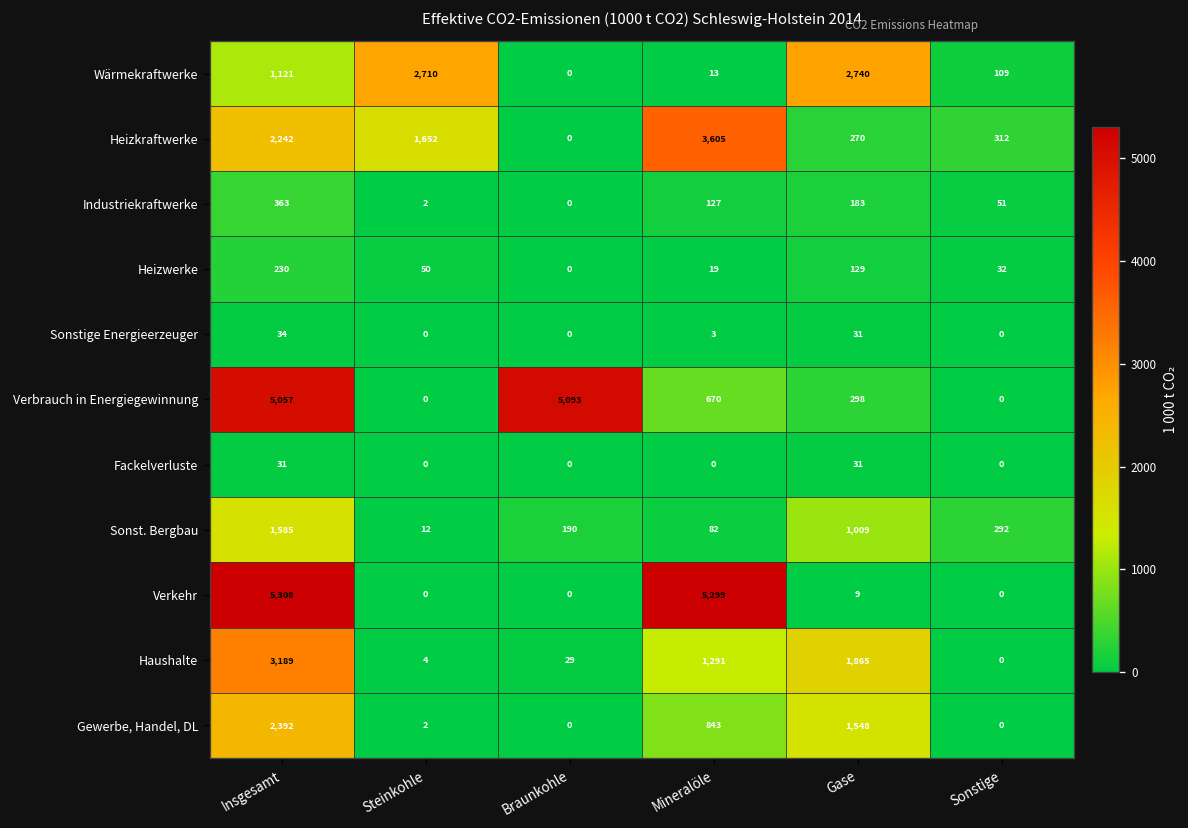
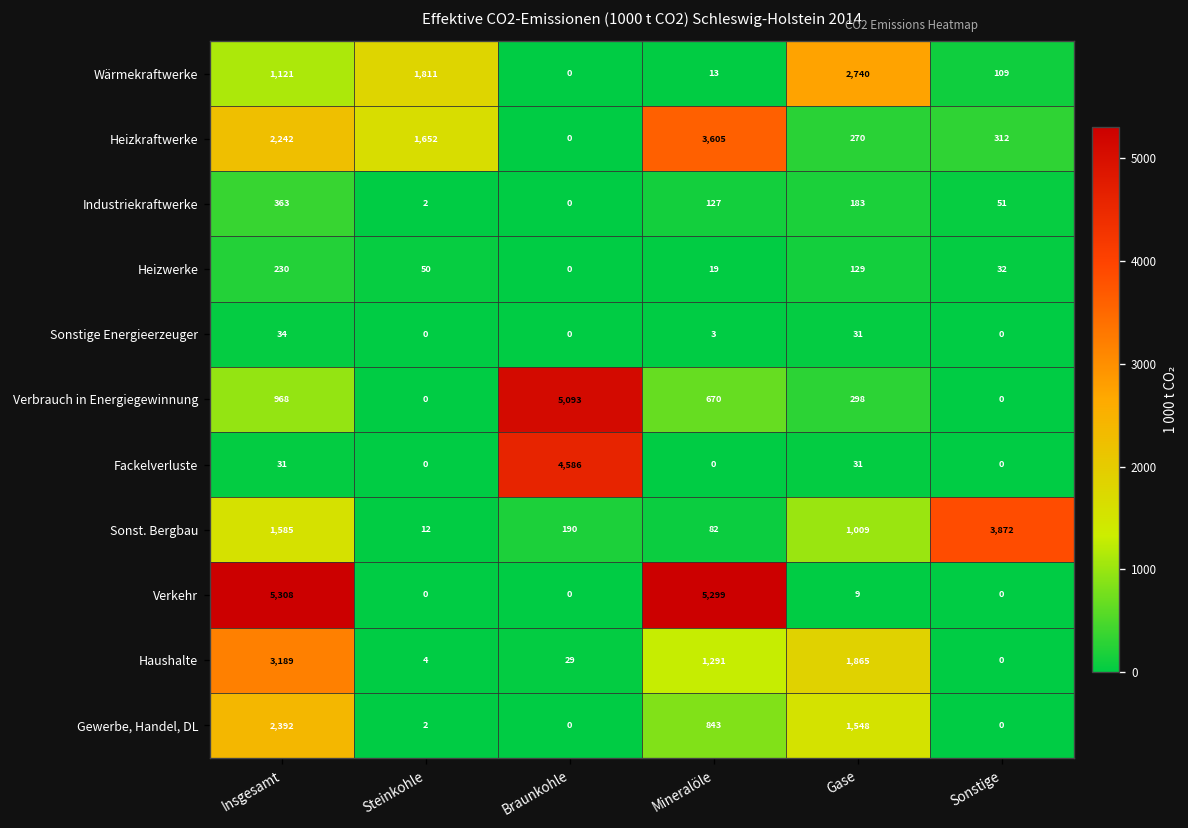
  {
    "Wärmekraftwerke": {
      "Insgesamt": "1,121",
-     "Steinkohle": "2,710",
+     "Steinkohle": "1,811",
      "Braunkohle": "0",
      "Mineralöle": "13",
      "Gase": "2,740",
      "Sonstige": "109"
    },
    "Heizkraftwerke": {
      "Insgesamt": "2,242",
      "Steinkohle": "1,652",
      "Braunkohle": "0",
      "Mineralöle": "3,605",
      "Gase": "270",
      "Sonstige": "312"
    },
    "Industriekraftwerke": {
      "Insgesamt": "363",
      "Steinkohle": "2",
      "Braunkohle": "0",
      "Mineralöle": "127",
      "Gase": "183",
      "Sonstige": "51"
    },
    "Heizwerke": {
      "Insgesamt": "230",
      "Steinkohle": "50",
      "Braunkohle": "0",
      "Mineralöle": "19",
      "Gase": "129",
      "Sonstige": "32"
    },
    "Sonstige Energieerzeuger": {
      "Insgesamt": "34",
      "Steinkohle": "0",
      "Braunkohle": "0",
      "Mineralöle": "3",
      "Gase": "31",
      "Sonstige": "0"
    },
    "Verbrauch in Energiegewinnung": {
-     "Insgesamt": "5,057",
+     "Insgesamt": "968",
      "Steinkohle": "0",
      "Braunkohle": "5,093",
      "Mineralöle": "670",
      "Gase": "298",
      "Sonstige": "0"
    },
    "Fackelverluste": {
      "Insgesamt": "31",
      "Steinkohle": "0",
-     "Braunkohle": "0",
+     "Braunkohle": "4,586",
      "Mineralöle": "0",
      "Gase": "31",
      "Sonstige": "0"
    },
    "Sonst. Bergbau": {
      "Insgesamt": "1,585",
      "Steinkohle": "12",
      "Braunkohle": "190",
      "Mineralöle": "82",
      "Gase": "1,009",
-     "Sonstige": "292"
+     "Sonstige": "3,872"
    },
    "Verkehr": {
      "Insgesamt": "5,308",
      "Steinkohle": "0",
      "Braunkohle": "0",
      "Mineralöle": "5,299",
      "Gase": "9",
      "Sonstige": "0"
    },
    "Haushalte": {
      "Insgesamt": "3,189",
      "Steinkohle": "4",
      "Braunkohle": "29",
      "Mineralöle": "1,291",
      "Gase": "1,865",
      "Sonstige": "0"
    },
    "Gewerbe, Handel, DL": {
      "Insgesamt": "2,392",
      "Steinkohle": "2",
      "Braunkohle": "0",
      "Mineralöle": "843",
      "Gase": "1,548",
      "Sonstige": "0"
    }
  }
